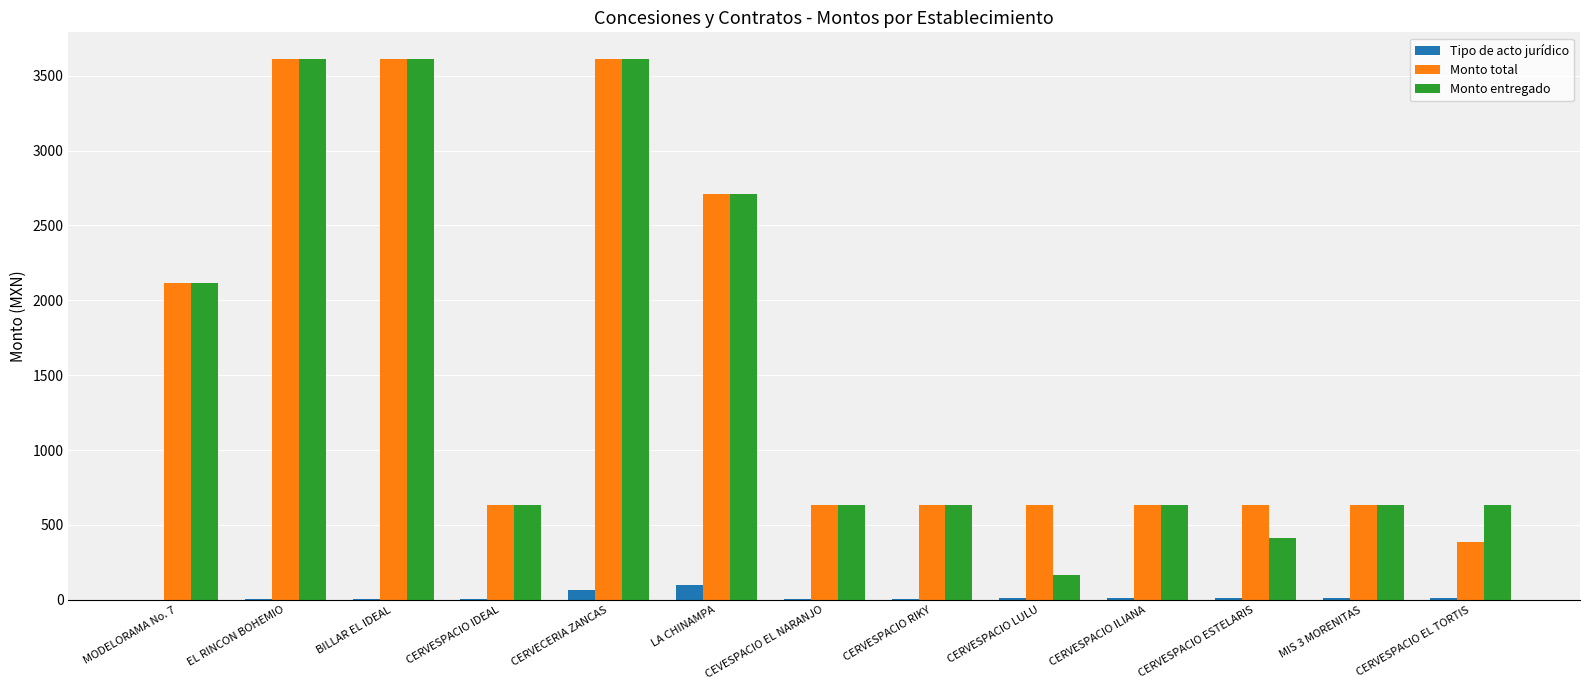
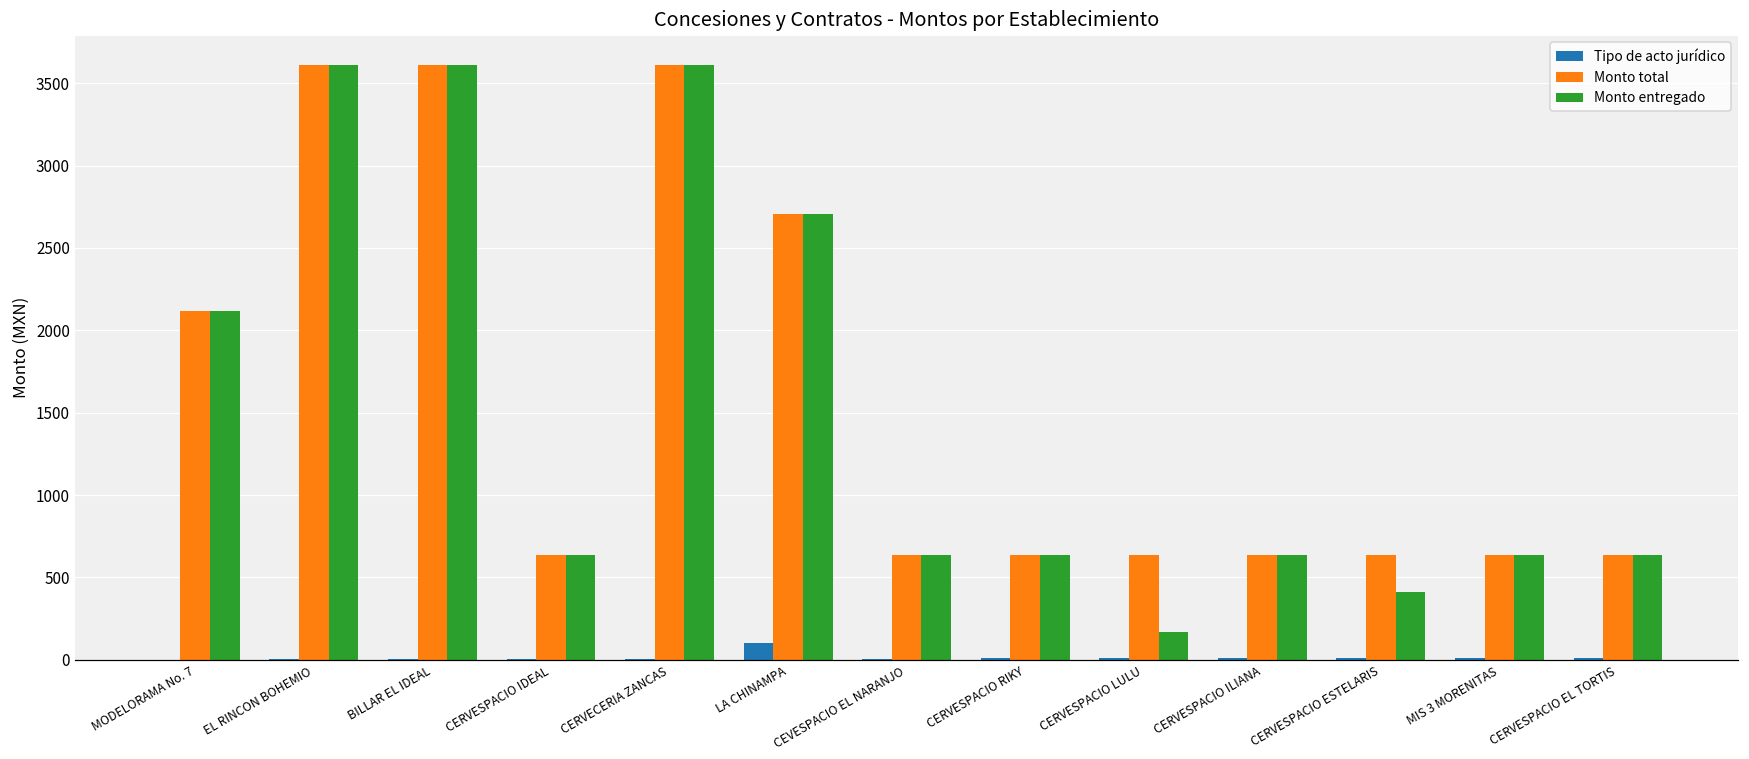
  {
    "Tipo de acto jurídico": {
-     "CERVECERIA ZANCAS": 60,
+     "CERVECERIA ZANCAS": 10,
      "LA CHINAMPA": 100
    },
    "Monto total": {
      "MODELORAMA No. 7": 2120,
      "EL RINCON BOHEMIO": 3610,
      "BILLAR EL IDEAL": 3610,
      "CERVESPACIO IDEAL": 640,
      "CERVECERIA ZANCAS": 3610,
      "LA CHINAMPA": 2710,
      "CEVESPACIO EL NARANJO": 640,
      "CERVESPACIO RIKY": 640,
      "CERVESPACIO LULU": 640,
      "CERVESPACIO ILIANA": 640,
      "CERVESPACIO ESTELARIS": 640,
      "MIS 3 MORENITAS": 640,
-     "CERVESPACIO EL TORTIS": 390
+     "CERVESPACIO EL TORTIS": 640
    },
    "Monto entregado": {
      "MODELORAMA No. 7": 2120,
      "EL RINCON BOHEMIO": 3610,
      "BILLAR EL IDEAL": 3610,
      "CERVESPACIO IDEAL": 640,
      "CERVECERIA ZANCAS": 3610,
      "LA CHINAMPA": 2710,
      "CEVESPACIO EL NARANJO": 640,
      "CERVESPACIO RIKY": 640,
      "CERVESPACIO LULU": 170,
      "CERVESPACIO ILIANA": 640,
      "CERVESPACIO ESTELARIS": 410,
      "MIS 3 MORENITAS": 640,
      "CERVESPACIO EL TORTIS": 640
    }
  }
